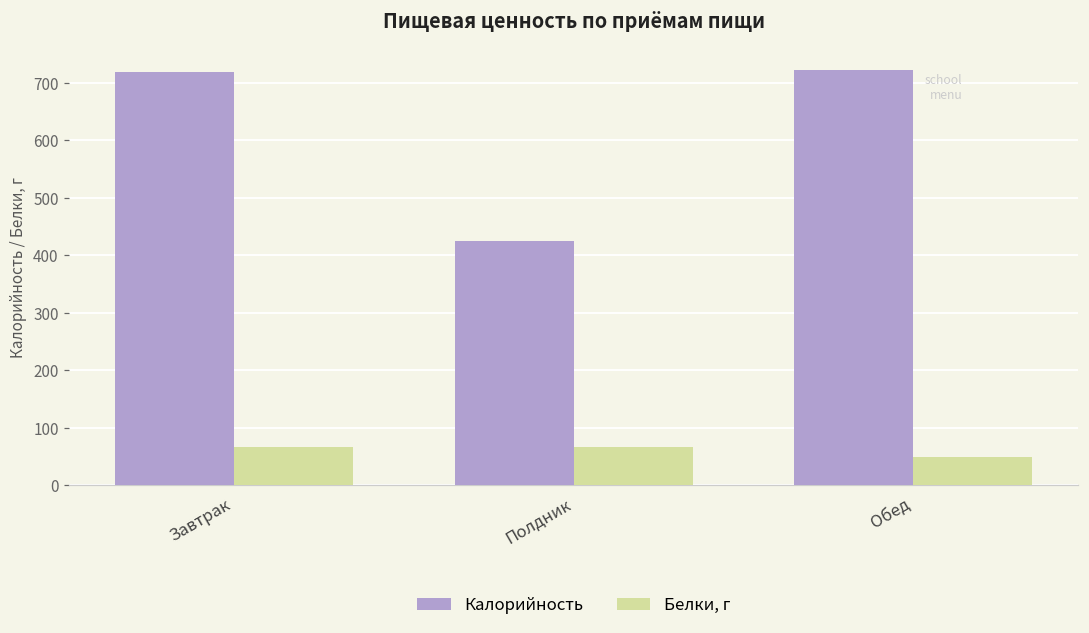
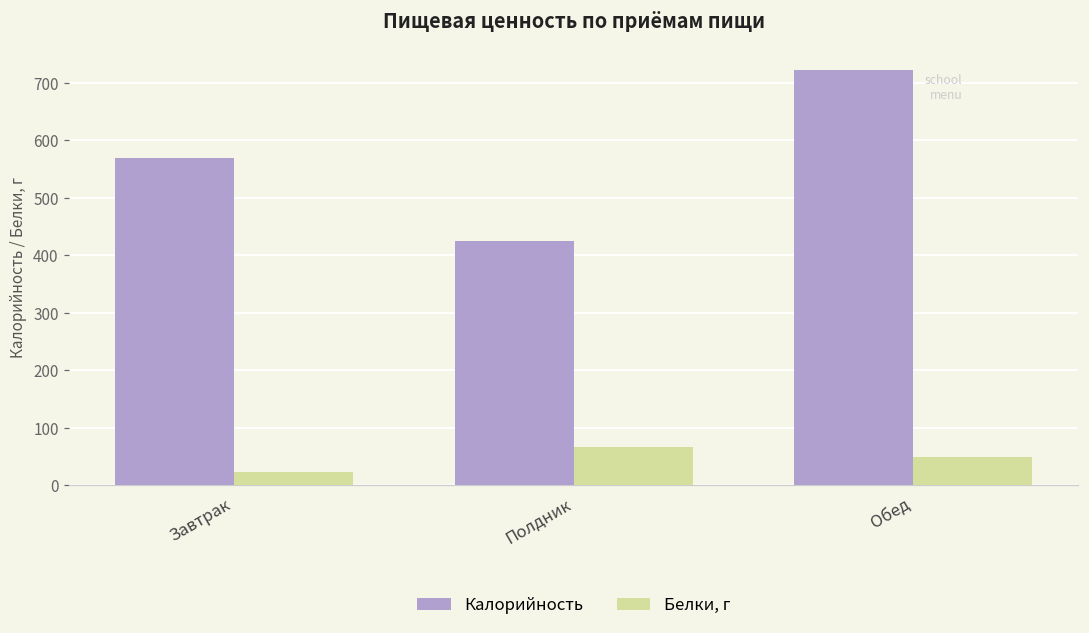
  {
    "Калорийность": {
-     "Завтрак": 720,
+     "Завтрак": 570,
      "Полдник": 430,
      "Обед": 720
    },
    "Белки, г": {
-     "Завтрак": 70,
+     "Завтрак": 20,
      "Полдник": 70,
      "Обед": 50
    }
  }
